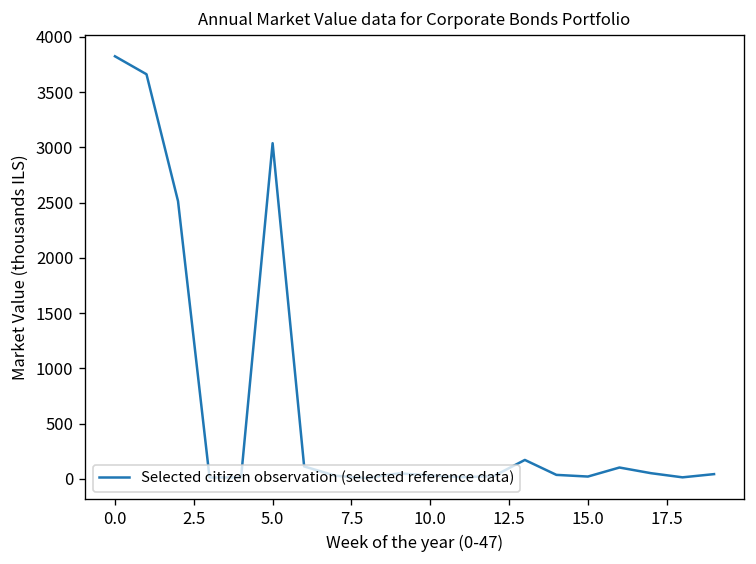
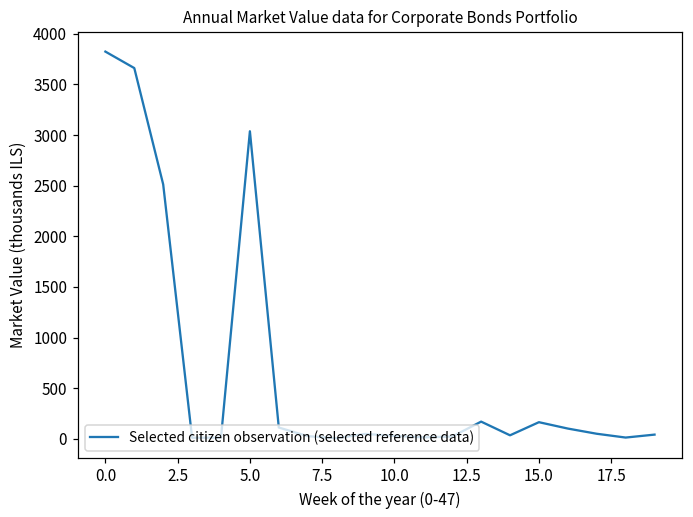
  {
    "0.0": 3800,
    "5.0": 3000,
-   "15.0": 0
+   "15.0": 200
  }
